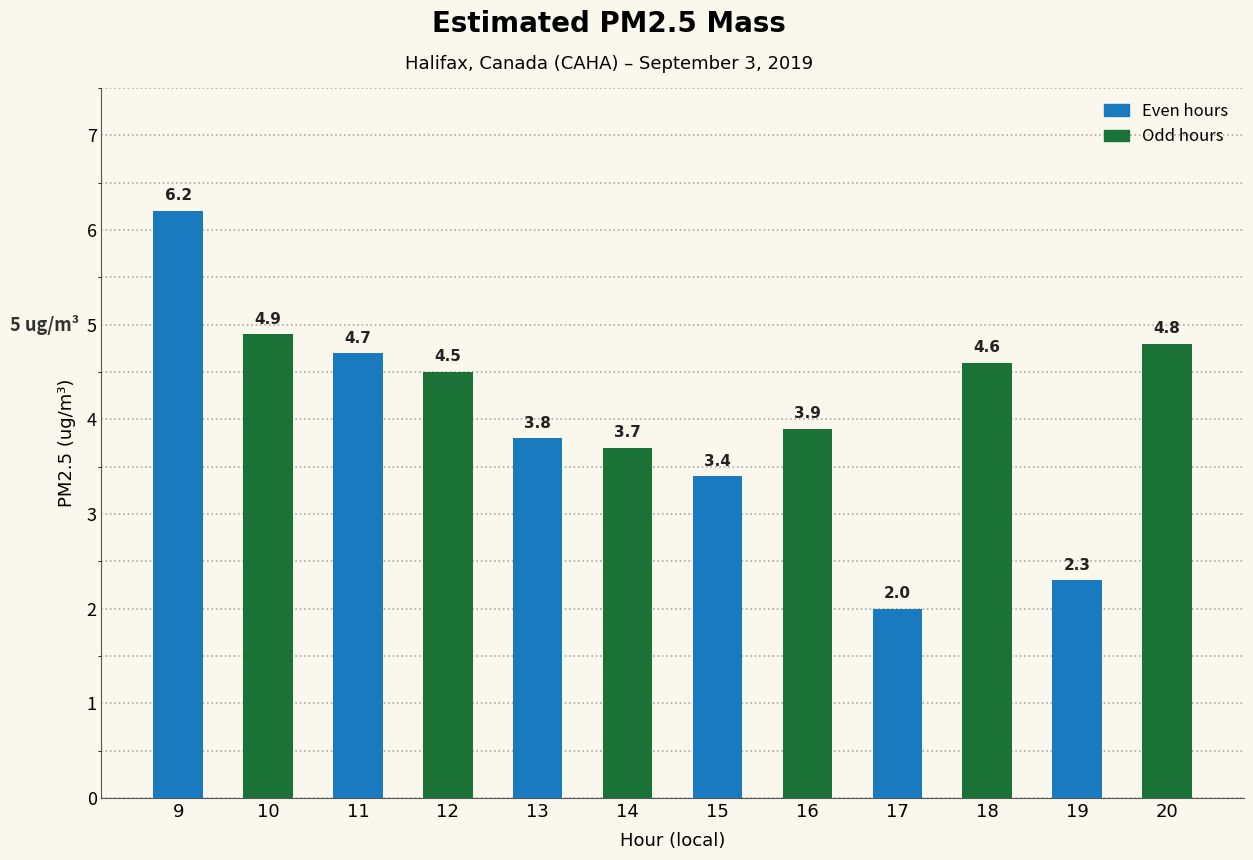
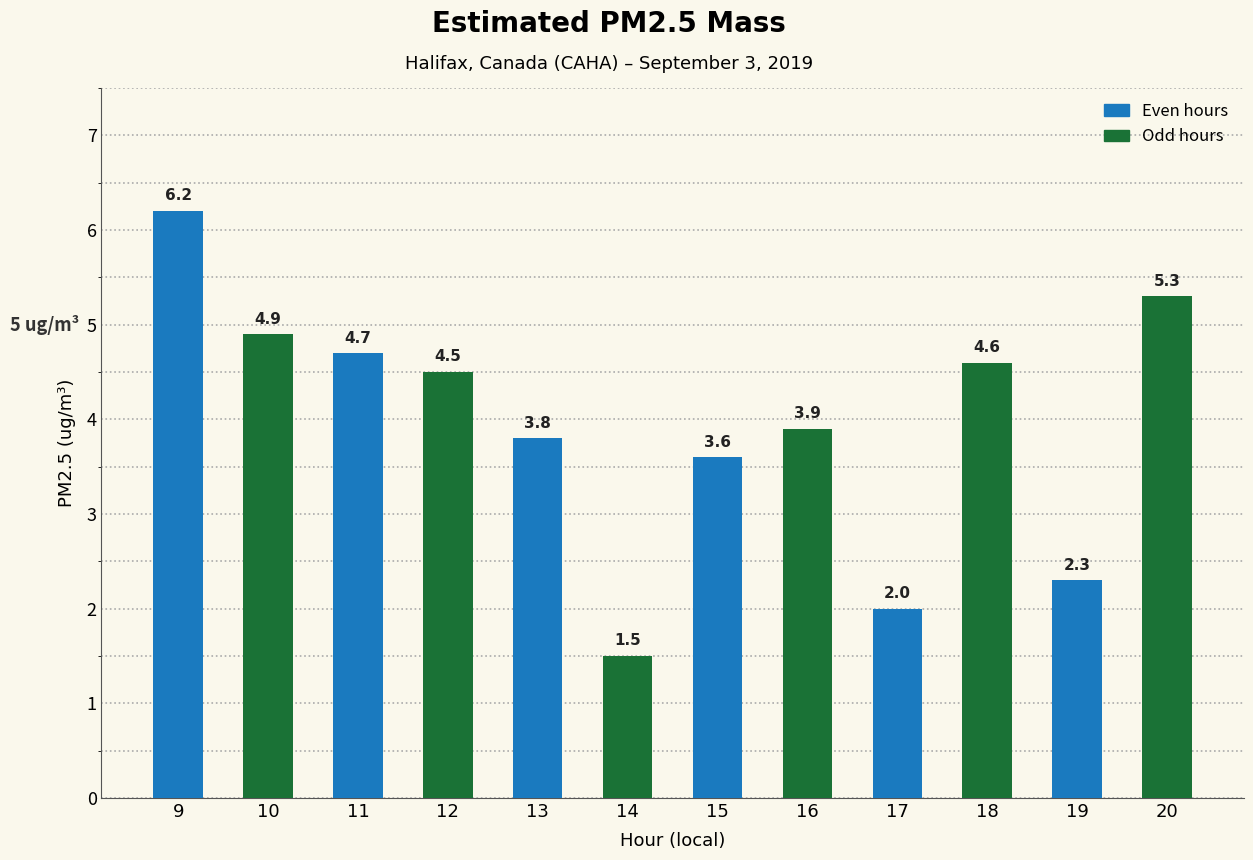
  {
    "9": 6.2,
    "10": 4.9,
    "11": 4.7,
    "12": 4.5,
    "13": 3.8,
-   "14": 3.7,
-   "15": 3.4,
+   "14": 1.5,
+   "15": 3.6,
    "16": 3.9,
    "17": 2.0,
    "18": 4.6,
    "19": 2.3,
-   "20": 4.8
+   "20": 5.3
  }
